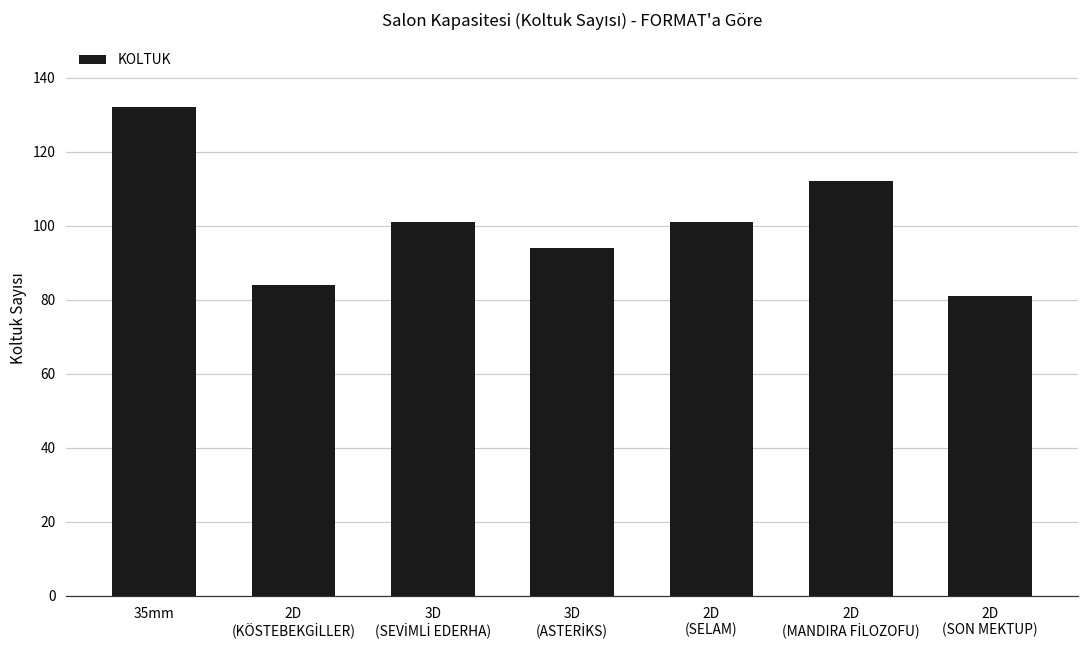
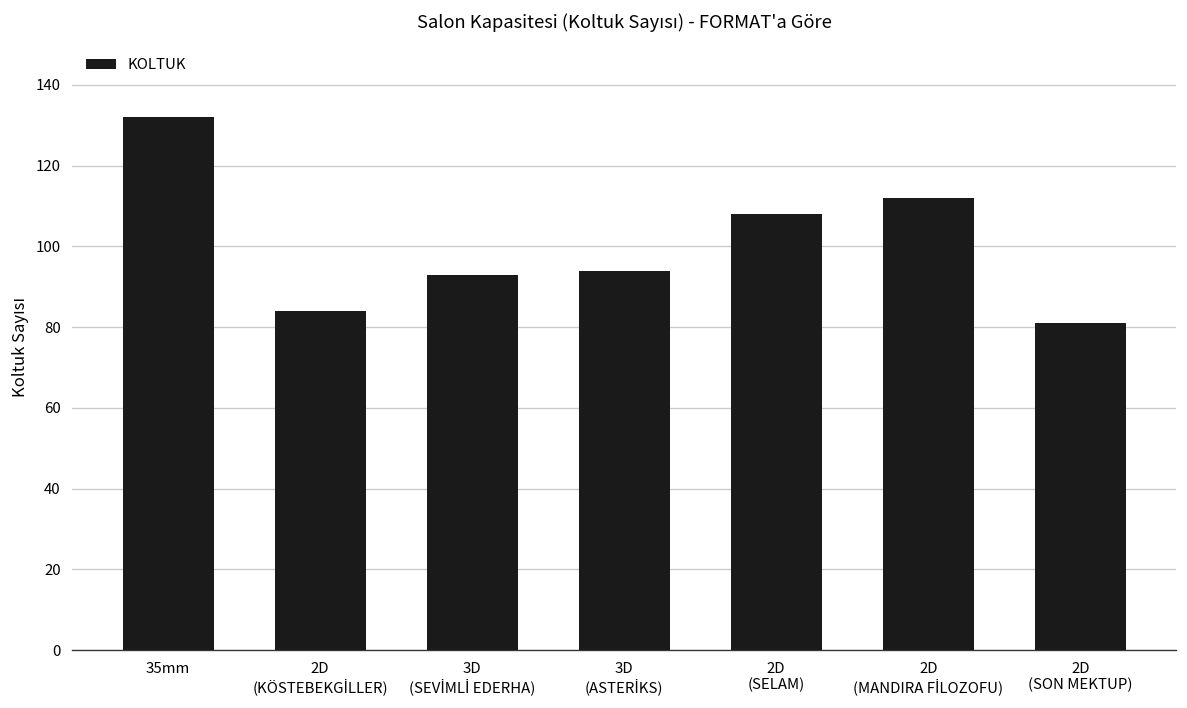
  {
    "35mm": 132,
    "2D (KÖSTEBEKGİLLER)": 84,
-   "3D (SEVİMLİ EDERHA)": 101,
+   "3D (SEVİMLİ EDERHA)": 93,
    "3D (ASTERİKS)": 94,
-   "2D (SELAM)": 101,
+   "2D (SELAM)": 108,
    "2D (MANDIRA FİLOZOFU)": 112,
    "2D (SON MEKTUP)": 81
  }
